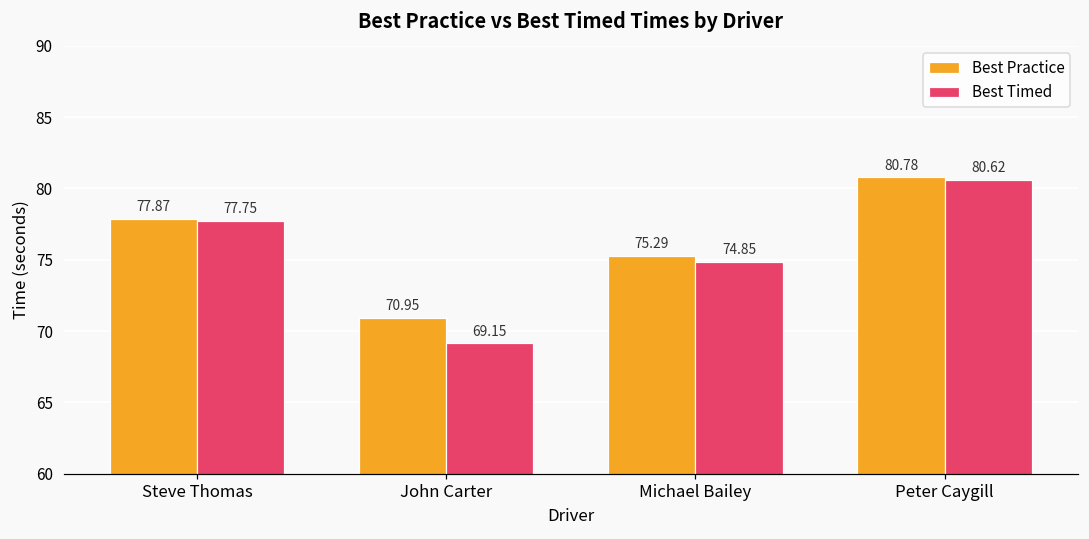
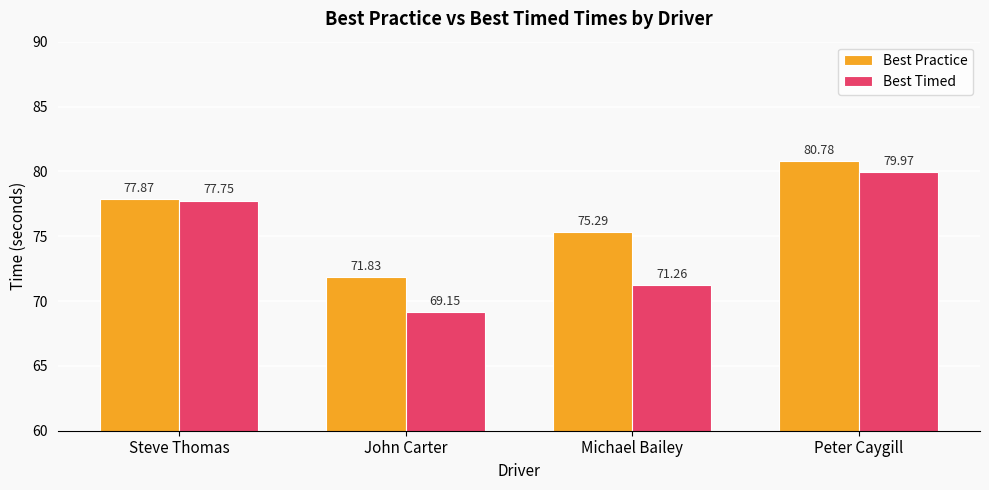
  {
    "Best Practice": {
      "Steve Thomas": 77.87,
-     "John Carter": 70.95,
+     "John Carter": 71.83,
      "Michael Bailey": 75.29,
      "Peter Caygill": 80.78
    },
    "Best Timed": {
      "Steve Thomas": 77.75,
      "John Carter": 69.15,
-     "Michael Bailey": 74.85,
-     "Peter Caygill": 80.62
+     "Michael Bailey": 71.26,
+     "Peter Caygill": 79.97
    }
  }
